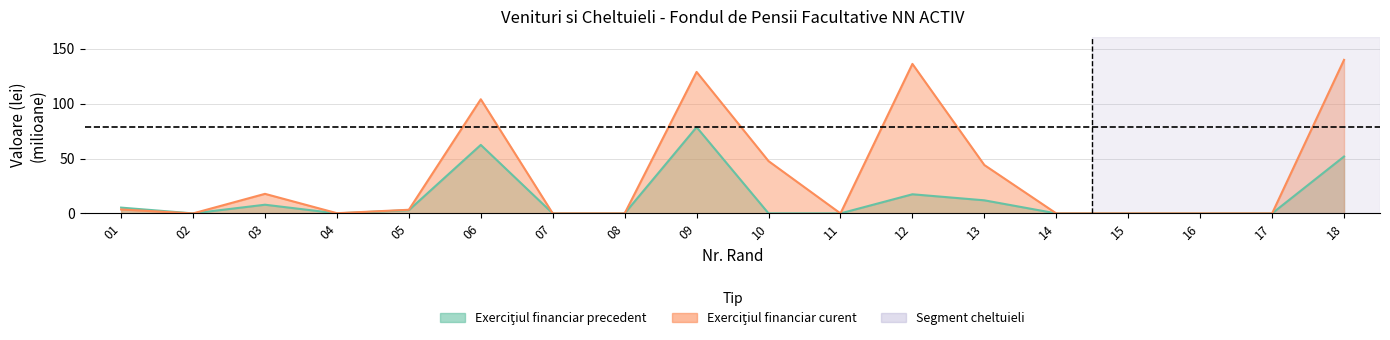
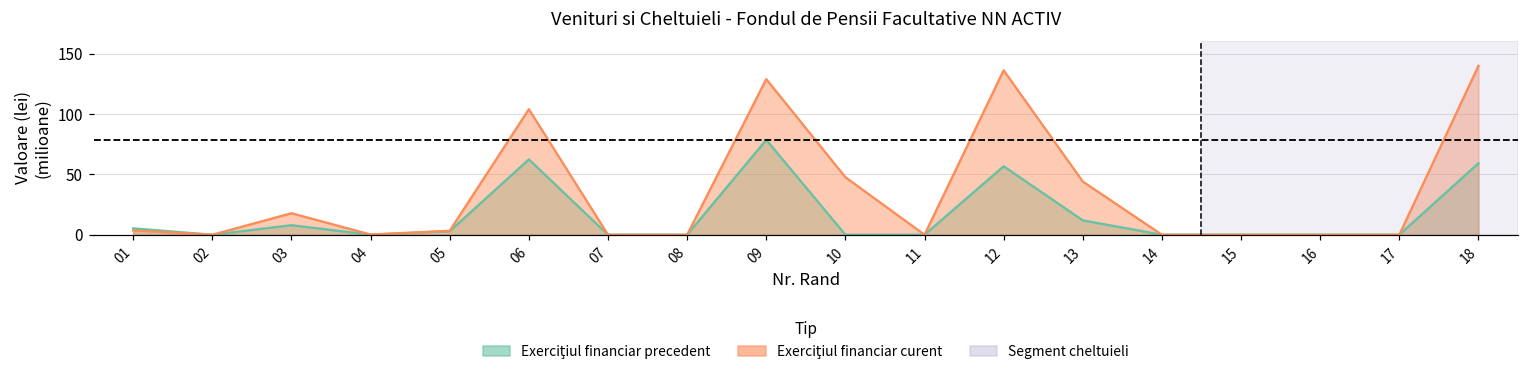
  {
    "Exerciţiul financiar precedent": {
      "03": 8,
      "06": 62,
      "09": 79,
      "10": 0,
-     "12": 17,
+     "12": 57,
      "13": 12,
-     "18": 52
+     "18": 59
    },
    "Exerciţiul financiar curent": {
      "03": 18,
      "06": 104,
      "09": 129,
      "10": 48,
      "12": 136,
      "13": 44,
      "18": 140
    }
  }
